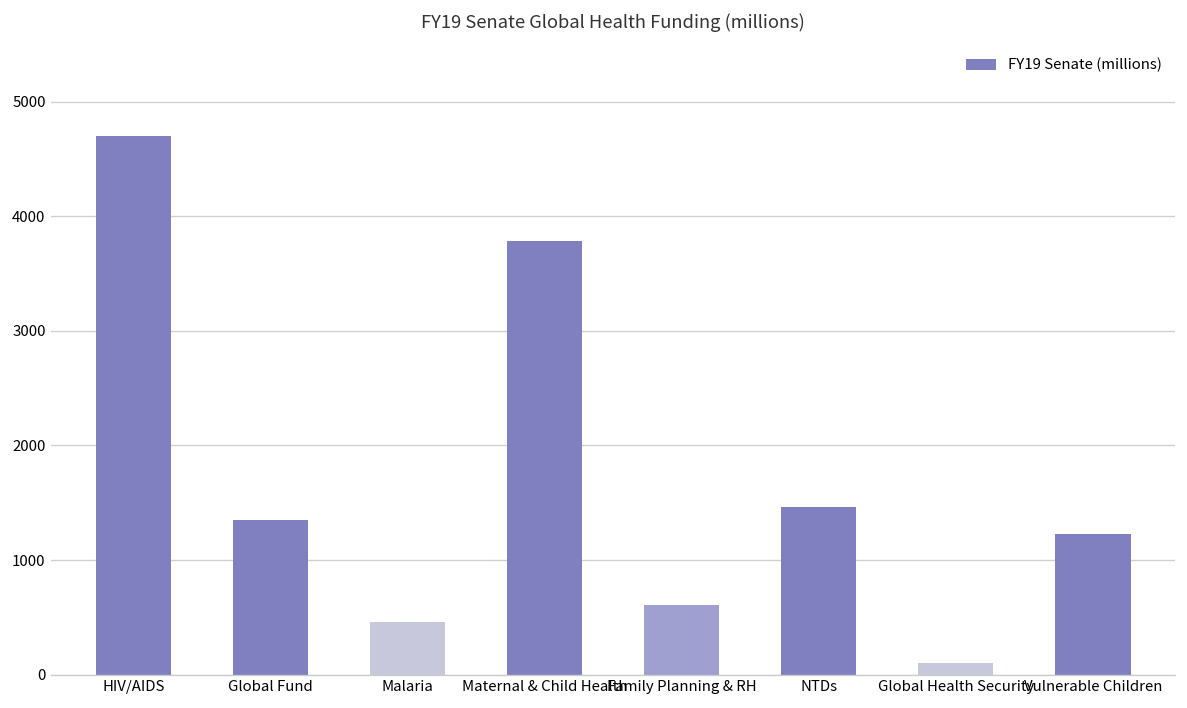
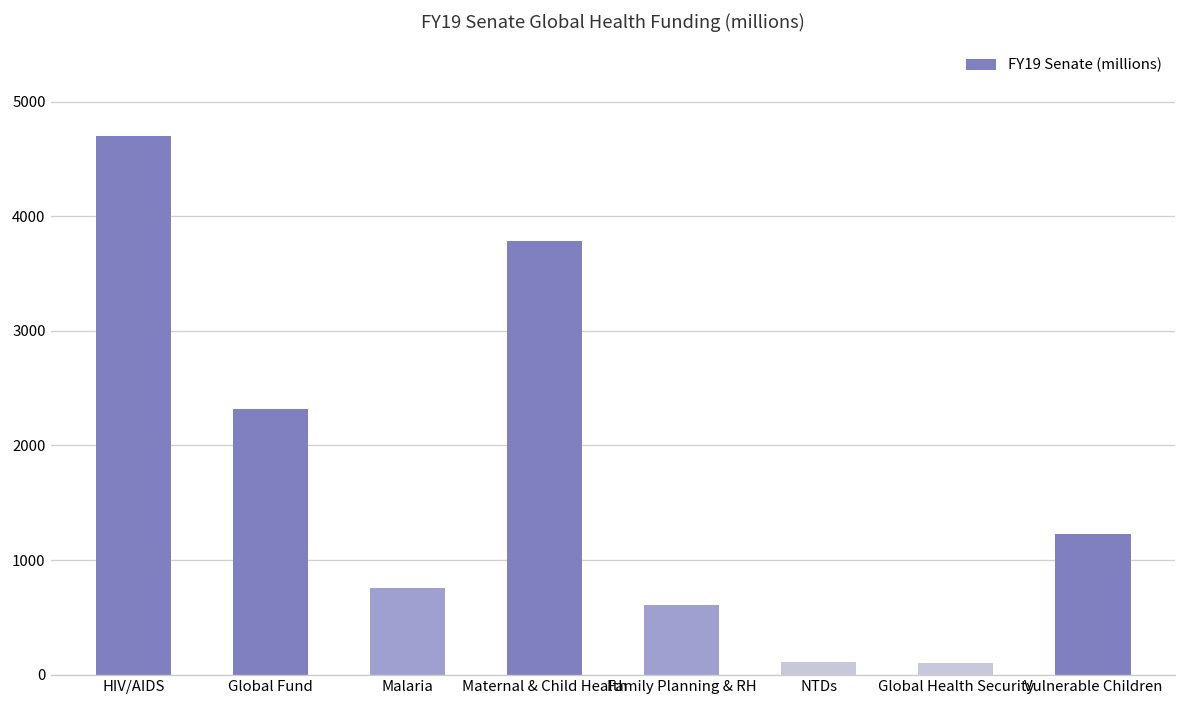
  {
    "HIV/AIDS": 4700,
-   "Global Fund": 1400,
-   "Malaria": 500,
+   "Global Fund": 2300,
+   "Malaria": 800,
    "Maternal & Child Health": 3800,
    "Family Planning & RH": 600,
-   "NTDs": 1500,
+   "NTDs": 100,
    "Global Health Security": 100,
    "Vulnerable Children": 1200
  }
